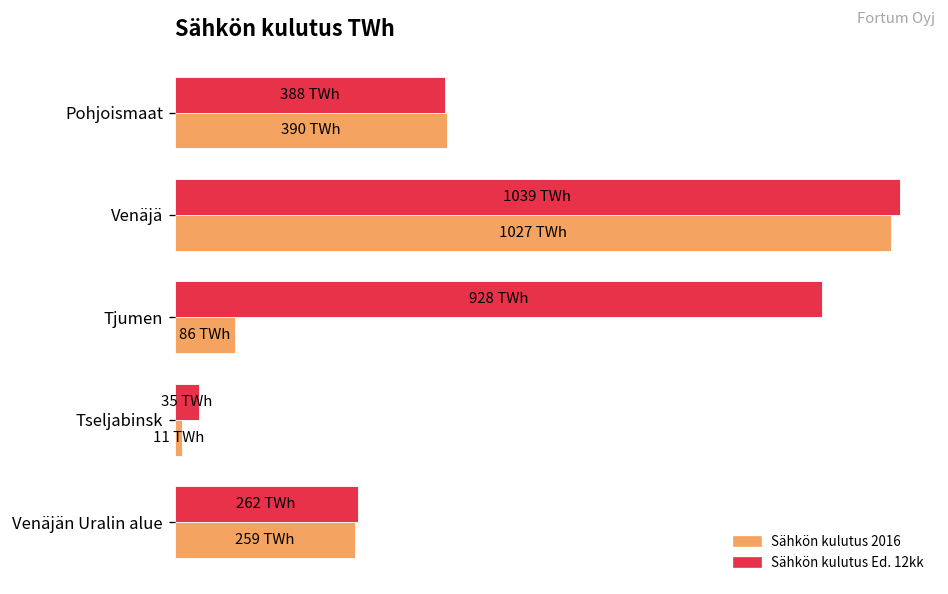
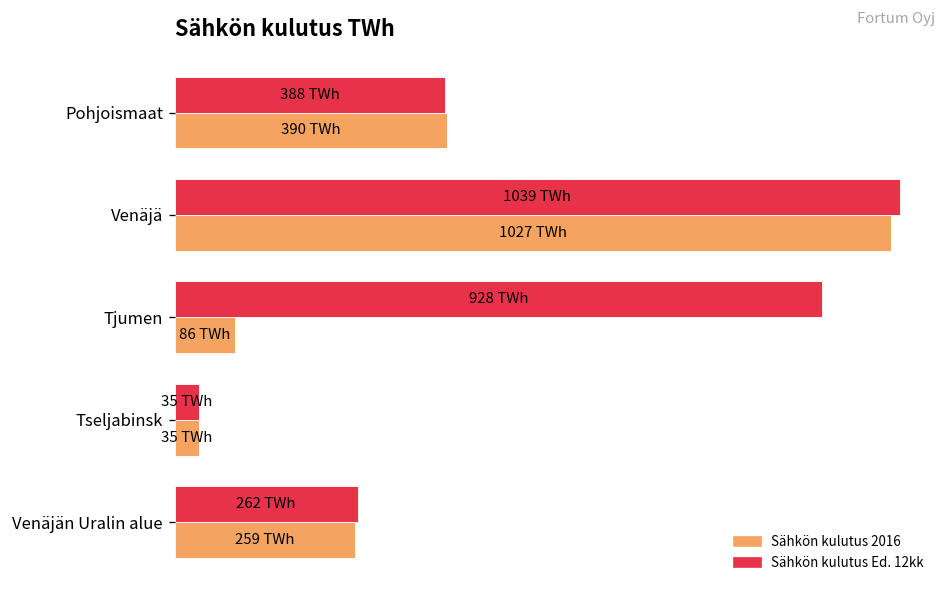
  {
    "Sähkön kulutus 2016": {
      "Pohjoismaat": 390,
      "Venäjä": 1027,
      "Tjumen": 86,
-     "Tseljabinsk": 11,
+     "Tseljabinsk": 35,
      "Venäjän Uralin alue": 259
    },
    "Sähkön kulutus Ed. 12kk": {
      "Pohjoismaat": 388,
      "Venäjä": 1039,
      "Tjumen": 928,
      "Tseljabinsk": 35,
      "Venäjän Uralin alue": 262
    }
  }
